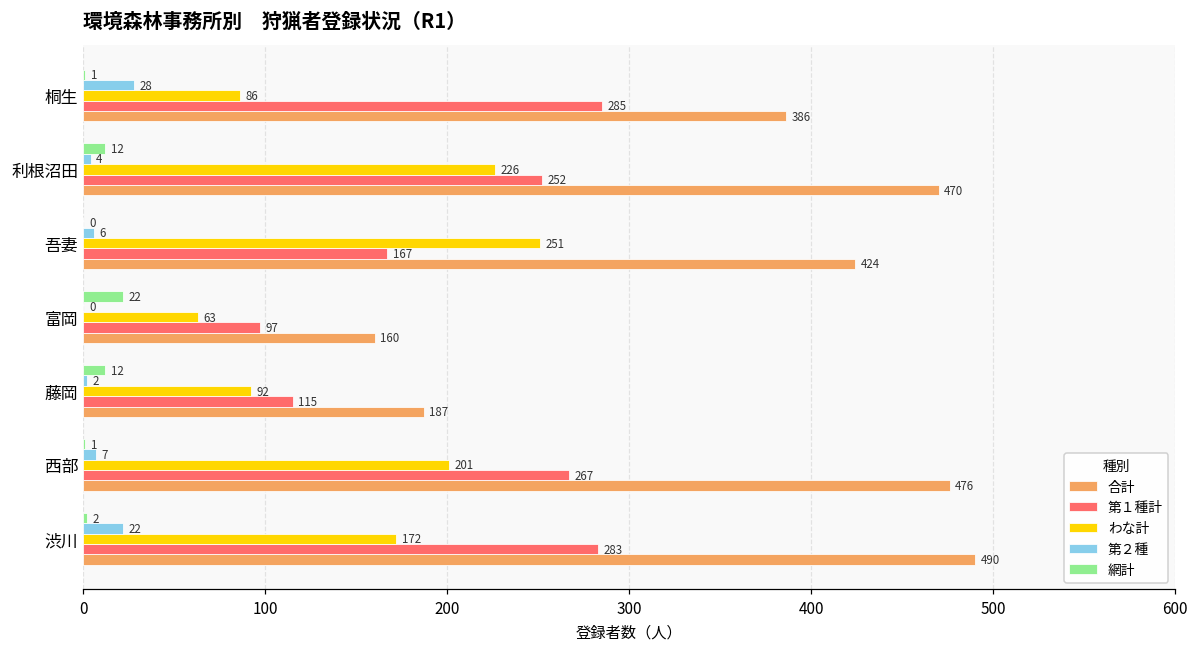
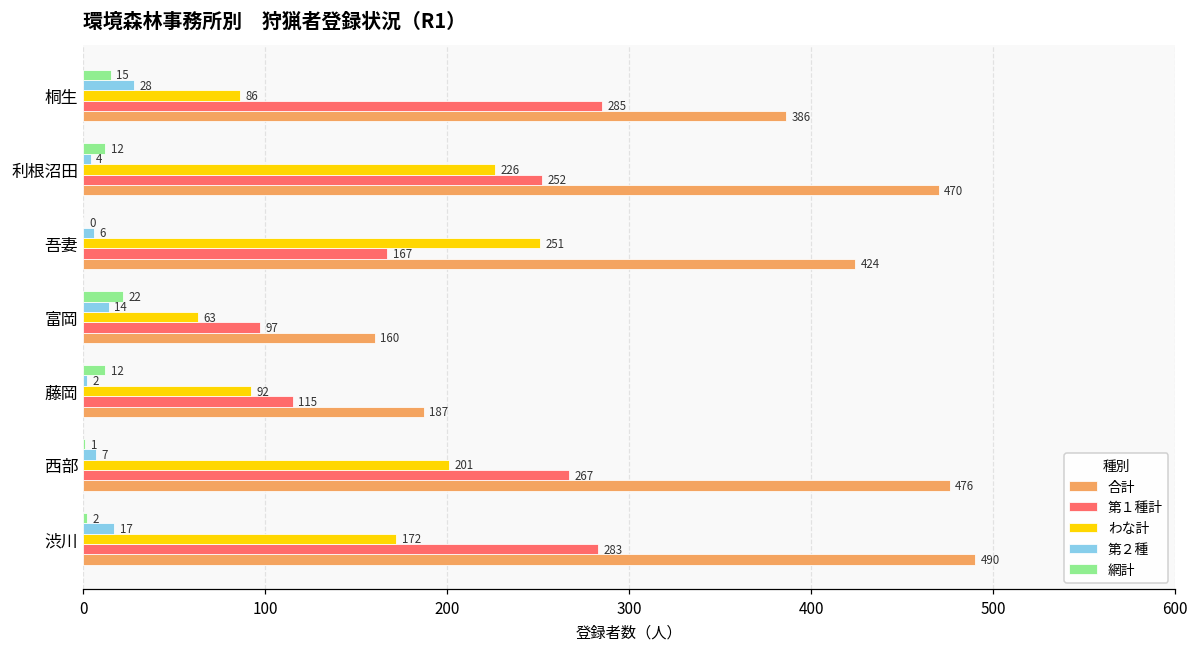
  {
    "わな計": {
      "桐生": 86,
      "利根沼田": 226,
      "吾妻": 251,
      "富岡": 63,
      "藤岡": 92,
      "西部": 201,
      "渋川": 172
    },
    "第２種": {
      "桐生": 28,
      "利根沼田": 4,
      "吾妻": 6,
-     "富岡": 0,
+     "富岡": 14,
      "藤岡": 2,
      "西部": 7,
-     "渋川": 22
+     "渋川": 17
    },
    "網計": {
-     "桐生": 1,
+     "桐生": 15,
      "利根沼田": 12,
      "吾妻": 0,
      "富岡": 22,
      "藤岡": 12,
      "西部": 1,
      "渋川": 2
    }
  }
